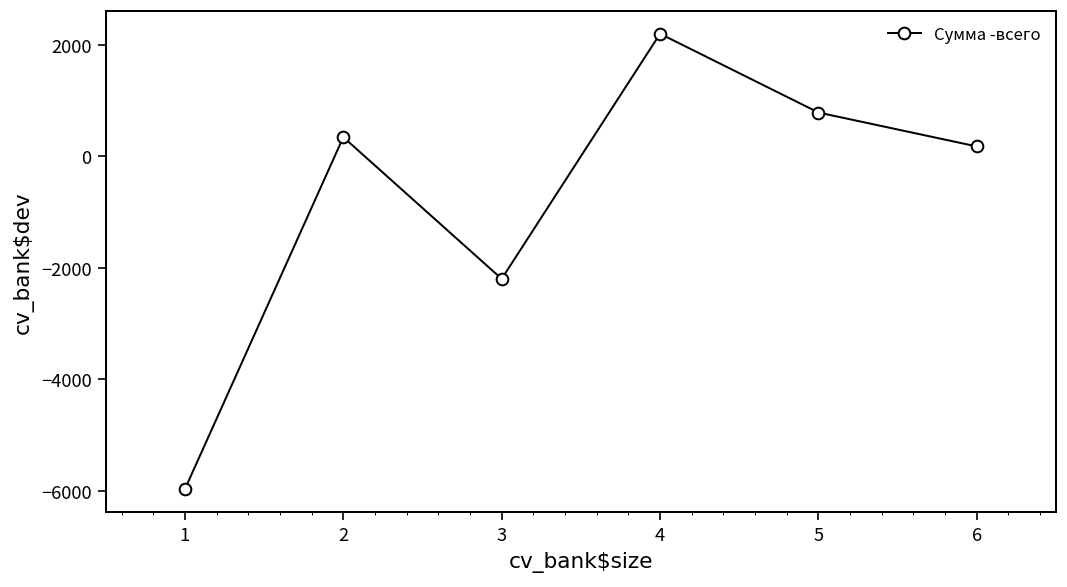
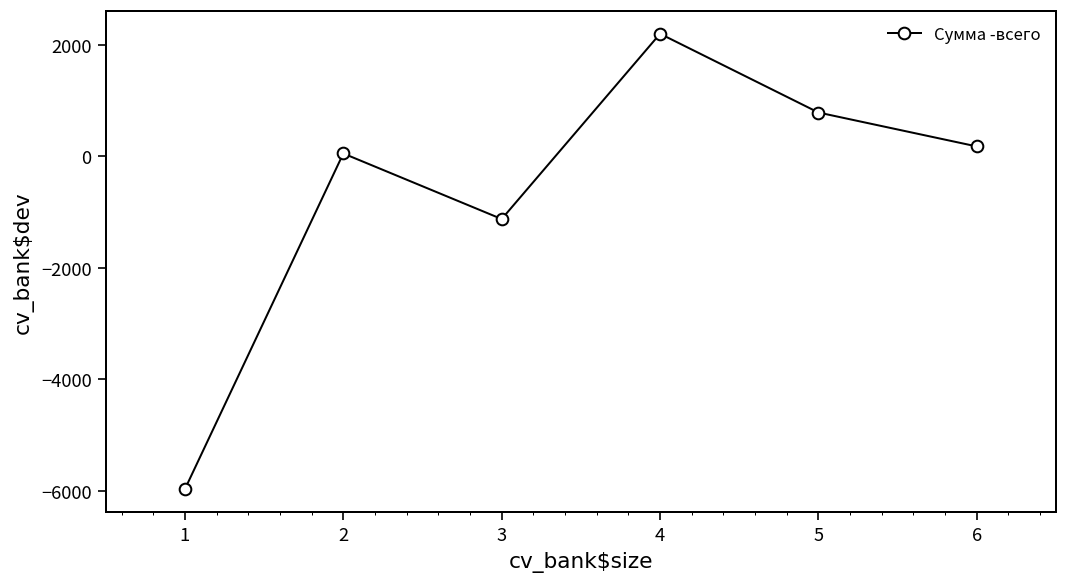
  {
    "1": -6000,
-   "2": 300,
-   "3": -2200,
+   "2": 100,
+   "3": -1100,
    "4": 2200,
    "5": 800,
    "6": 200
  }
